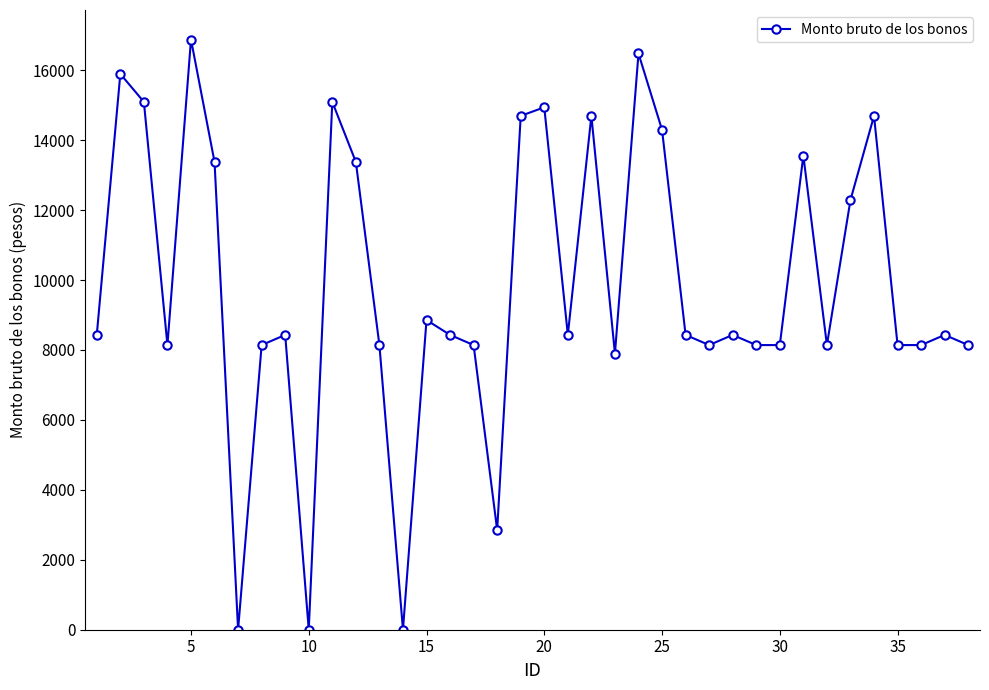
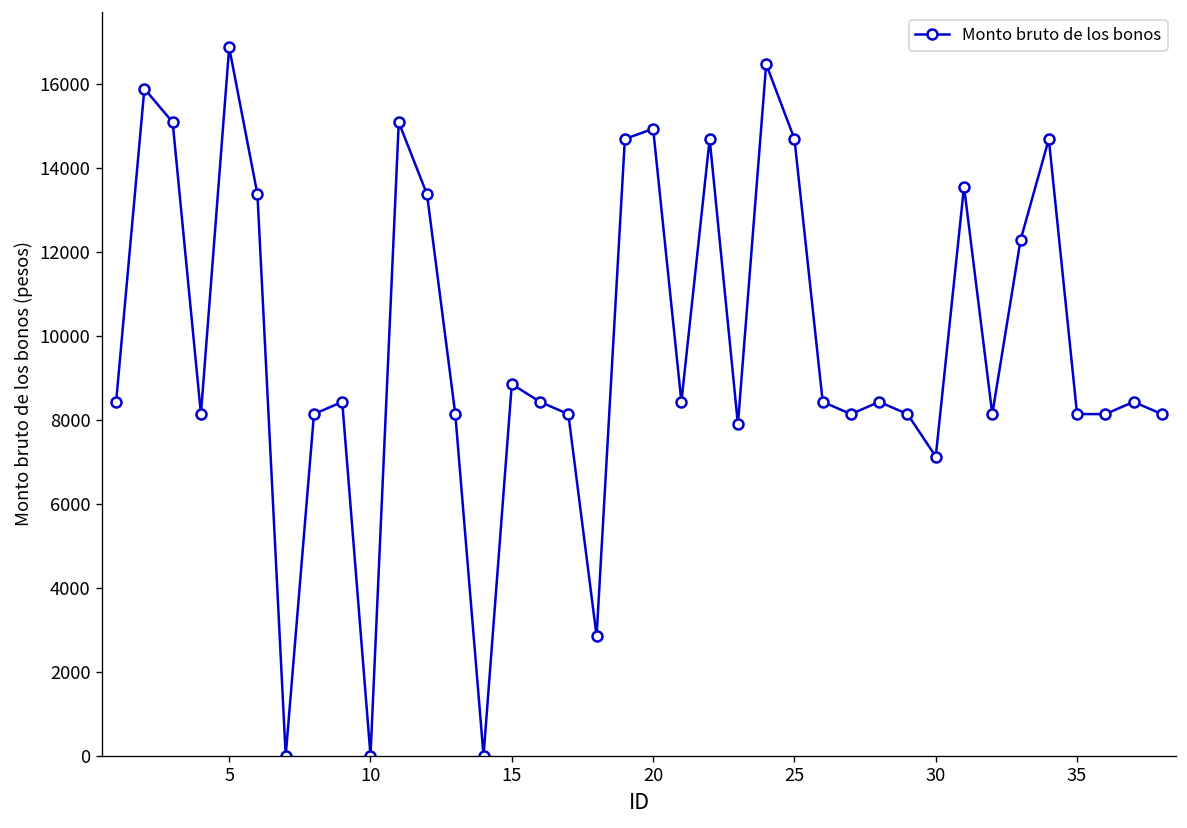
  {
    "5": 16900,
    "10": 0,
    "15": 8900,
    "20": 14900,
-   "25": 14300,
-   "30": 8100,
+   "25": 14700,
+   "30": 7100,
    "35": 8100
  }
